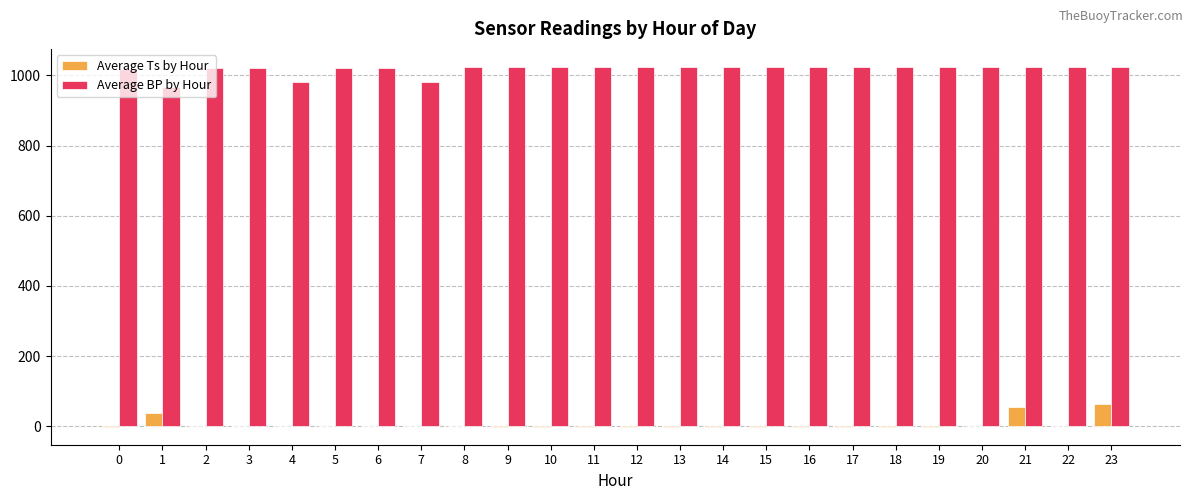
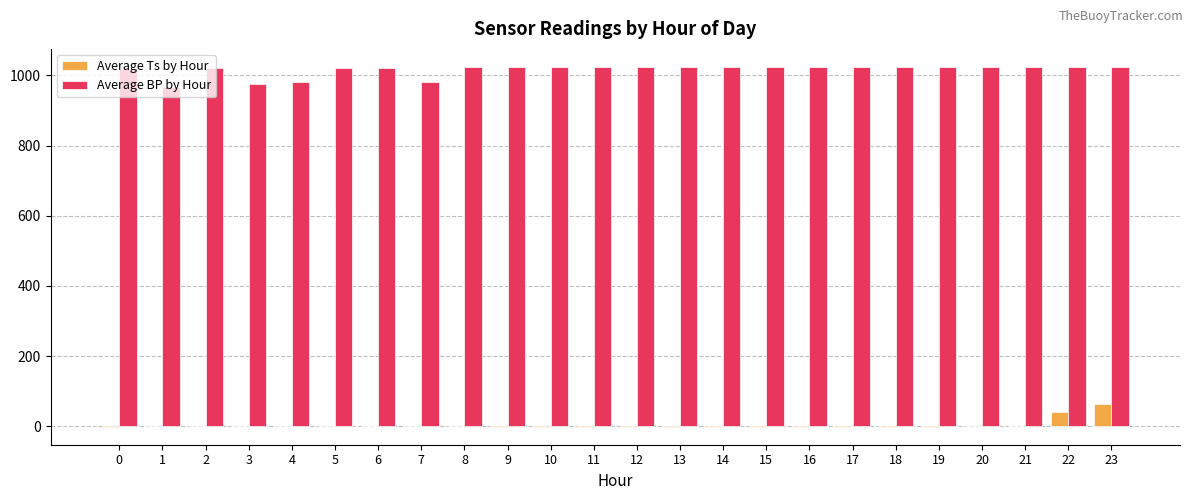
  {
    "Average Ts by Hour": {
-     "1": 40,
-     "21": 60,
-     "22": 0,
+     "1": 0,
+     "21": 0,
+     "22": 40,
      "23": 60
    },
    "Average BP by Hour": {
-     "3": 1020,
+     "3": 980,
      "4": 980,
      "5": 1020,
      "6": 1020,
      "7": 980,
      "8": 1020,
      "9": 1020,
      "10": 1020,
      "11": 1020,
      "12": 1020,
      "13": 1020,
      "14": 1020,
      "15": 1020,
      "16": 1020,
      "17": 1020,
      "18": 1020,
      "19": 1020,
      "20": 1020,
      "21": 1020,
      "22": 1020,
      "23": 1020
    }
  }
